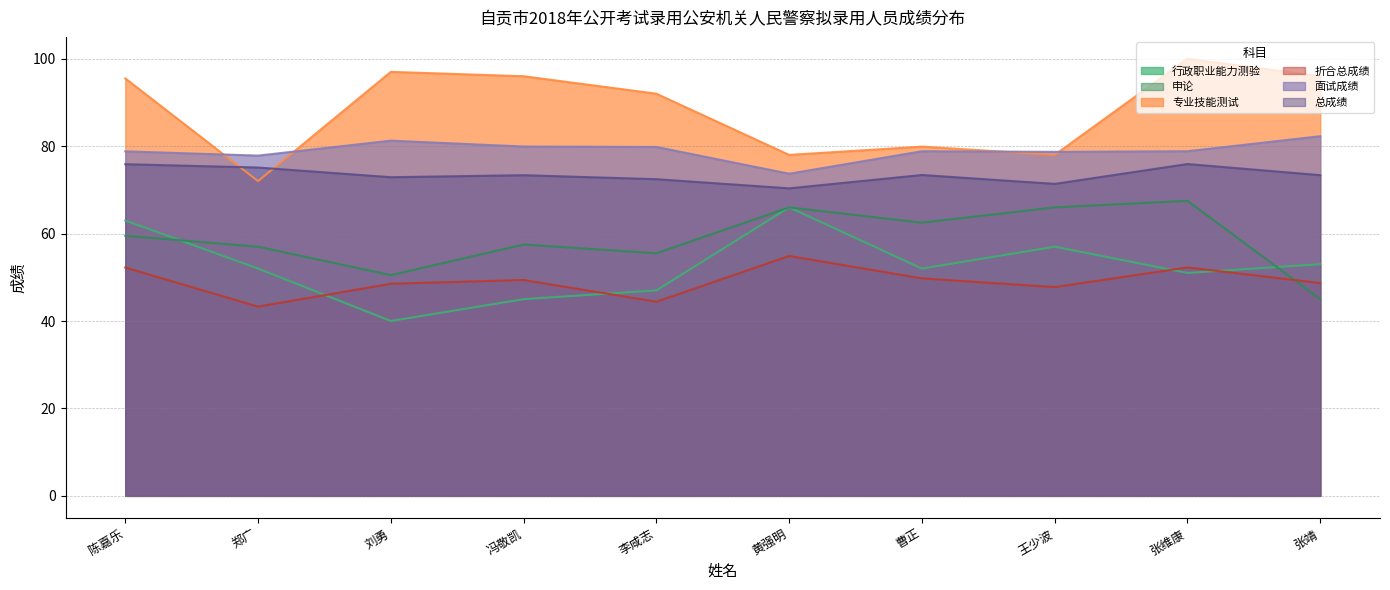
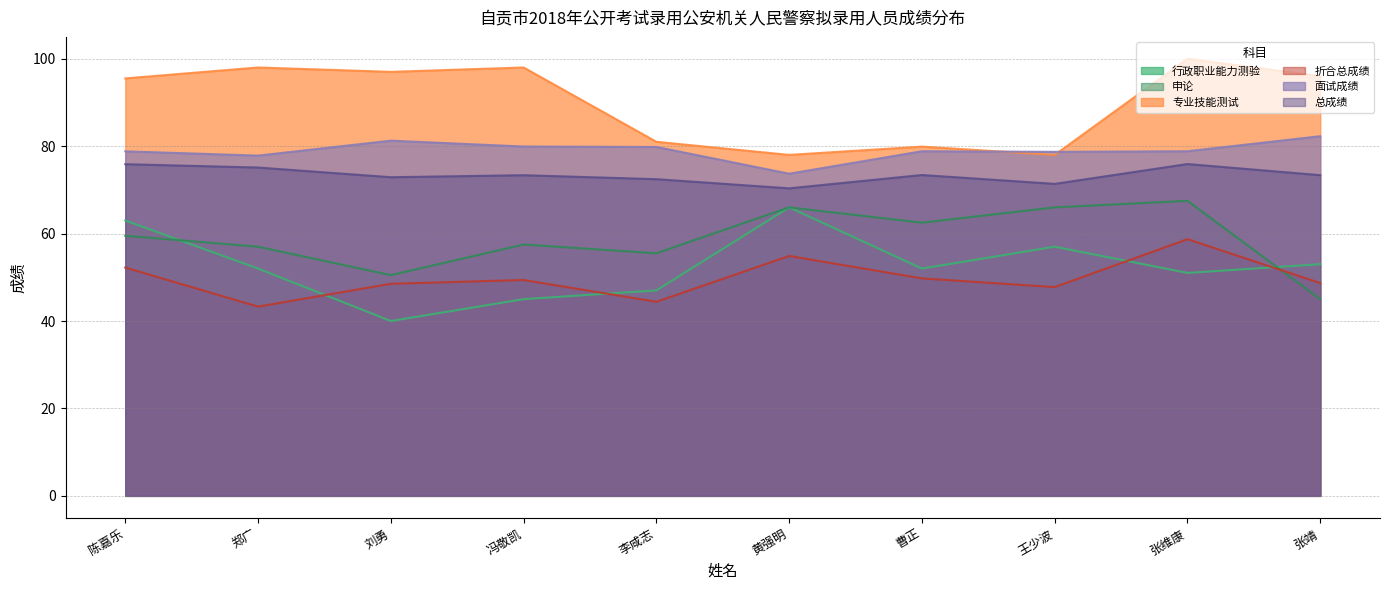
  {
    "专业技能测试": {
      "陈嘉乐": 96,
-     "郑广": 72,
+     "郑广": 98,
      "刘勇": 97,
-     "冯敬凯": 96,
-     "李咸志": 92,
+     "冯敬凯": 98,
+     "李咸志": 81,
      "黄强明": 78,
      "曹正": 80,
      "王少波": 78
    },
    "折合总成绩": {
      "陈嘉乐": 52,
      "郑广": 43,
      "刘勇": 49,
      "冯敬凯": 49,
      "李咸志": 44,
      "黄强明": 55,
      "曹正": 50,
      "王少波": 48,
-     "张维康": 52,
+     "张维康": 59,
      "张靖": 49
    }
  }
